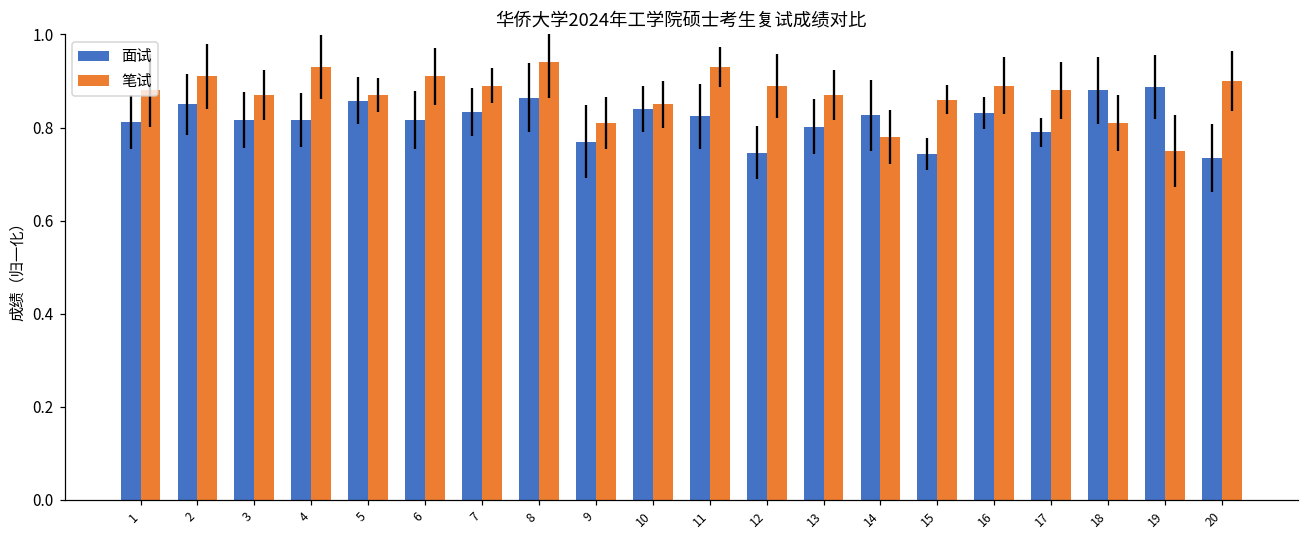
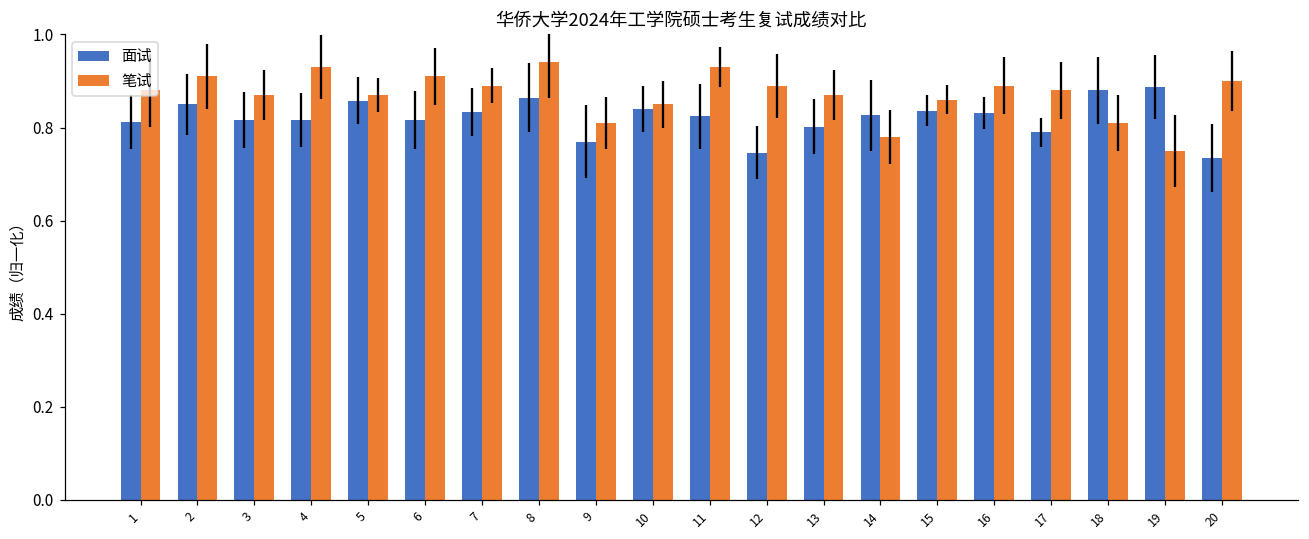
  {
    "面试": {
      "1": 0.81,
      "2": 0.85,
      "3": 0.82,
      "4": 0.82,
      "5": 0.86,
      "6": 0.82,
      "7": 0.83,
      "8": 0.86,
      "9": 0.77,
      "10": 0.84,
      "11": 0.82,
      "12": 0.75,
      "13": 0.80,
      "14": 0.83,
-     "15": 0.74,
+     "15": 0.84,
      "16": 0.83,
      "17": 0.79,
      "18": 0.88,
      "19": 0.89,
      "20": 0.73
    },
    "笔试": {
      "2": 0.91,
      "3": 0.87,
      "4": 0.93,
      "5": 0.87,
      "6": 0.91,
      "7": 0.89,
      "8": 0.94,
      "9": 0.81,
      "10": 0.85,
      "11": 0.93,
      "12": 0.89,
      "13": 0.87,
      "14": 0.78,
      "15": 0.86,
      "16": 0.89,
      "17": 0.88,
      "18": 0.81,
      "19": 0.75,
      "20": 0.90
    }
  }
